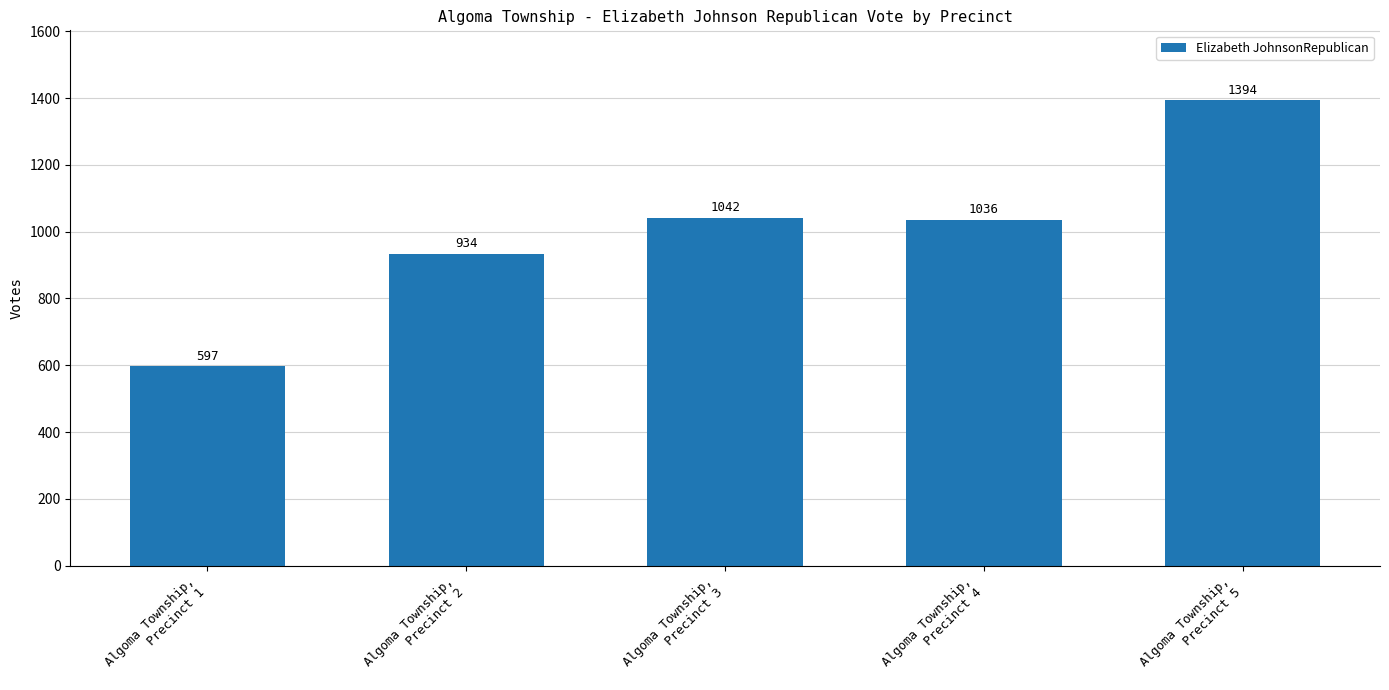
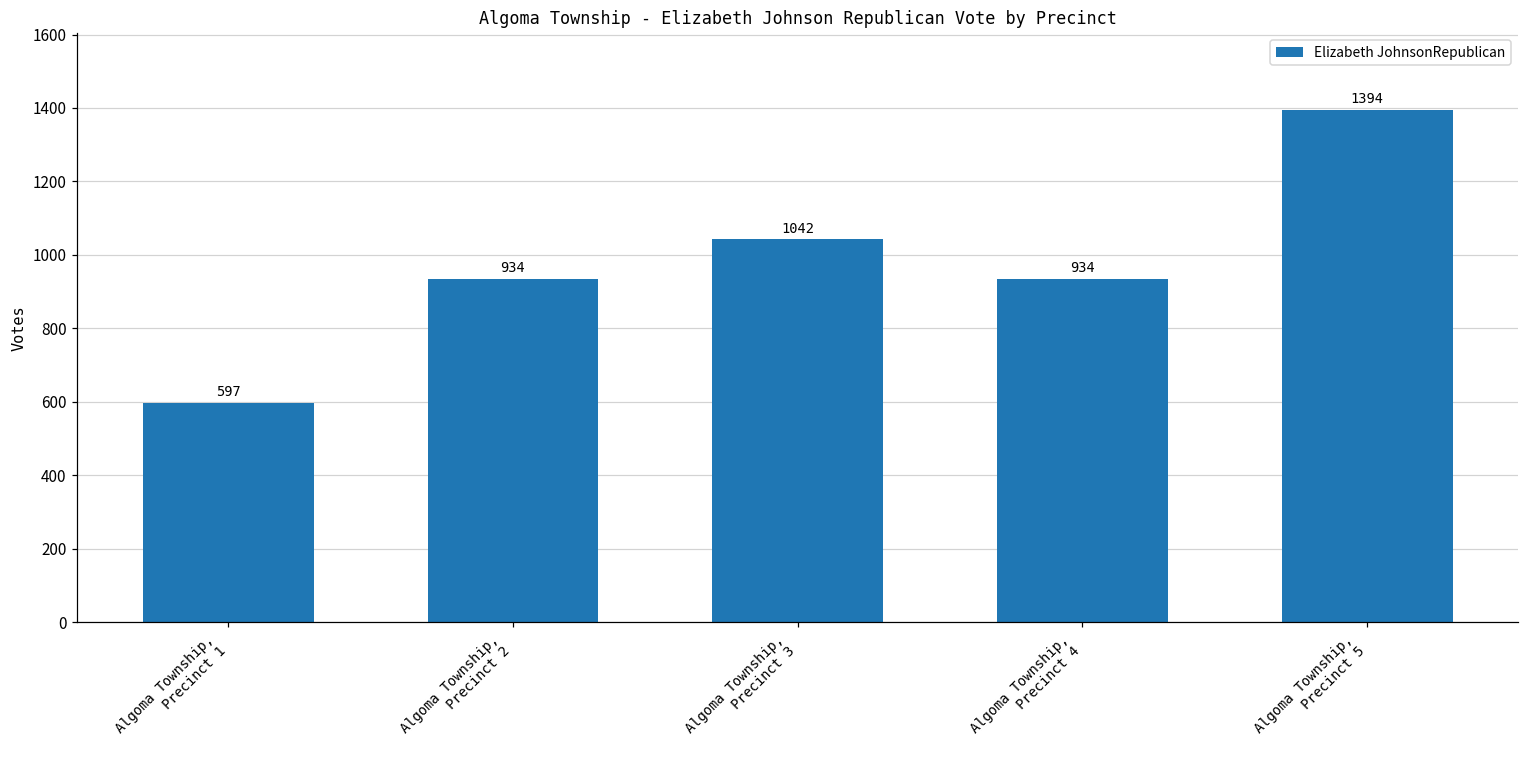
  {
    "Algoma Township, Precinct 1": 597,
    "Algoma Township, Precinct 2": 934,
    "Algoma Township, Precinct 3": 1042,
-   "Algoma Township, Precinct 4": 1036,
+   "Algoma Township, Precinct 4": 934,
    "Algoma Township, Precinct 5": 1394
  }
